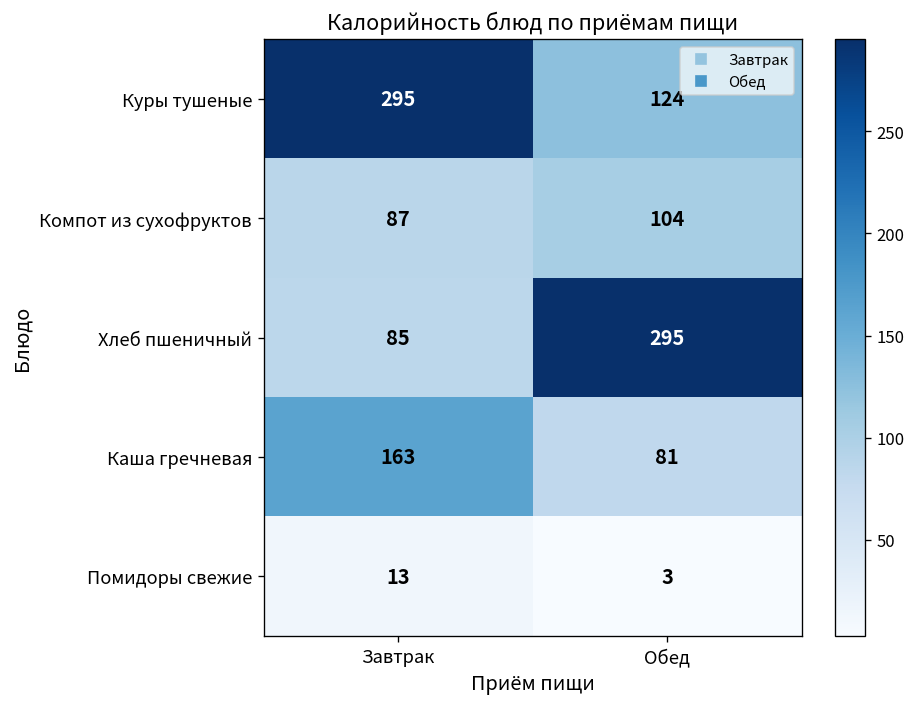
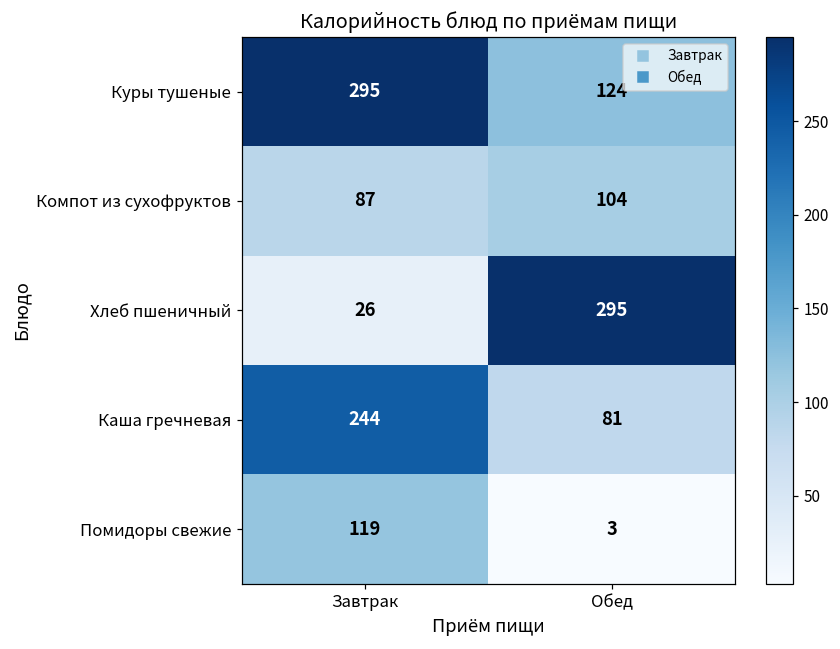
  {
    "Куры тушеные": {
      "Завтрак": 295
    },
    "Компот из сухофруктов": {
      "Завтрак": 87,
      "Обед": 104
    },
    "Хлеб пшеничный": {
-     "Завтрак": 85,
+     "Завтрак": 26,
      "Обед": 295
    },
    "Каша гречневая": {
-     "Завтрак": 163,
+     "Завтрак": 244,
      "Обед": 81
    },
    "Помидоры свежие": {
-     "Завтрак": 13,
+     "Завтрак": 119,
      "Обед": 3
    }
  }
